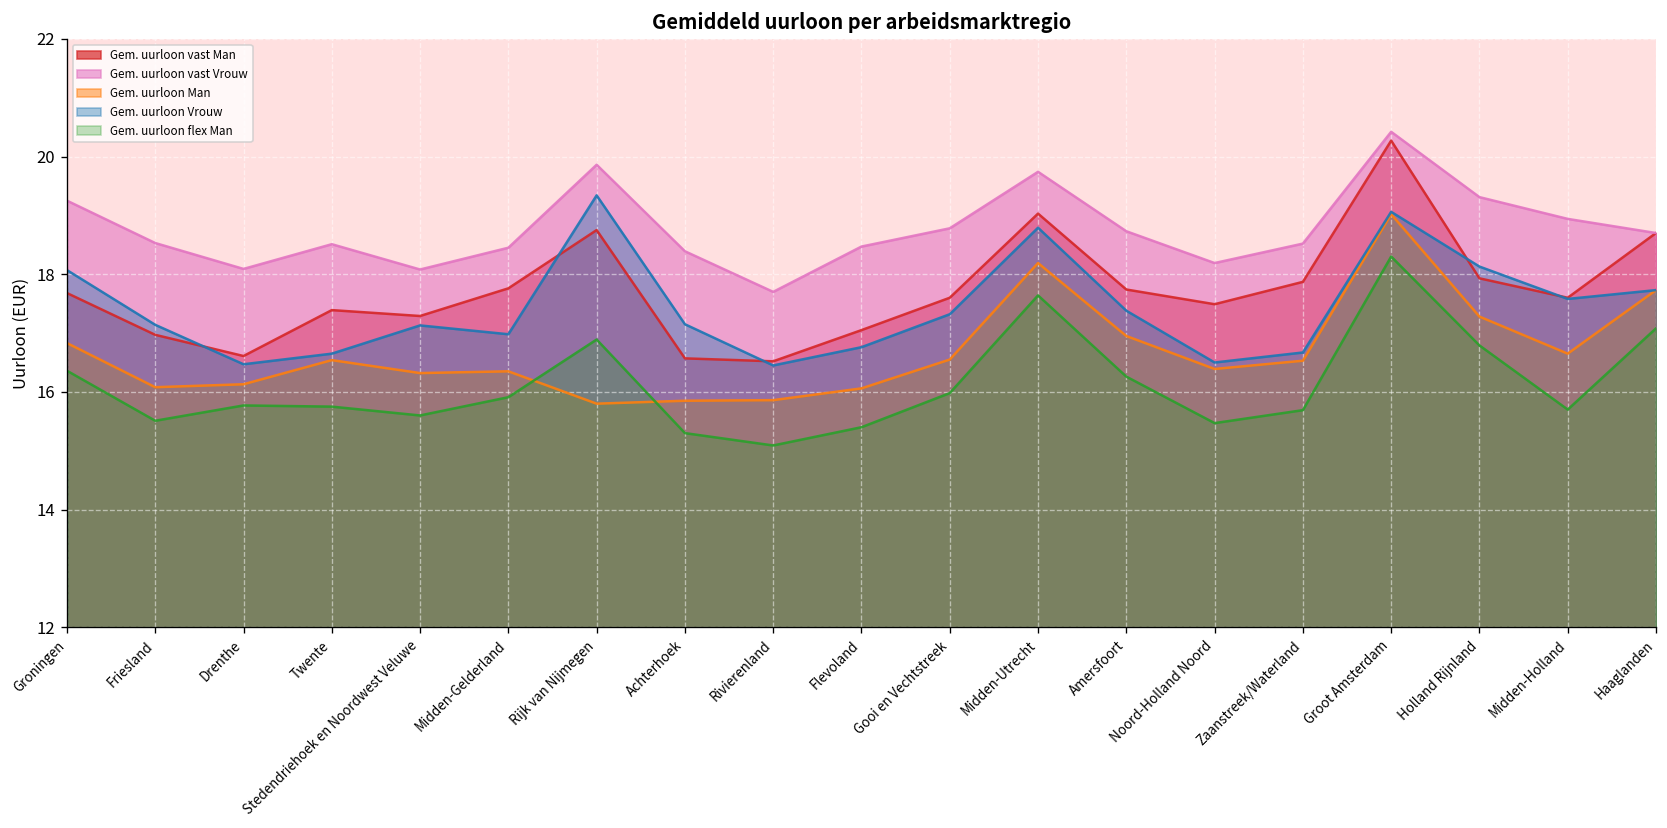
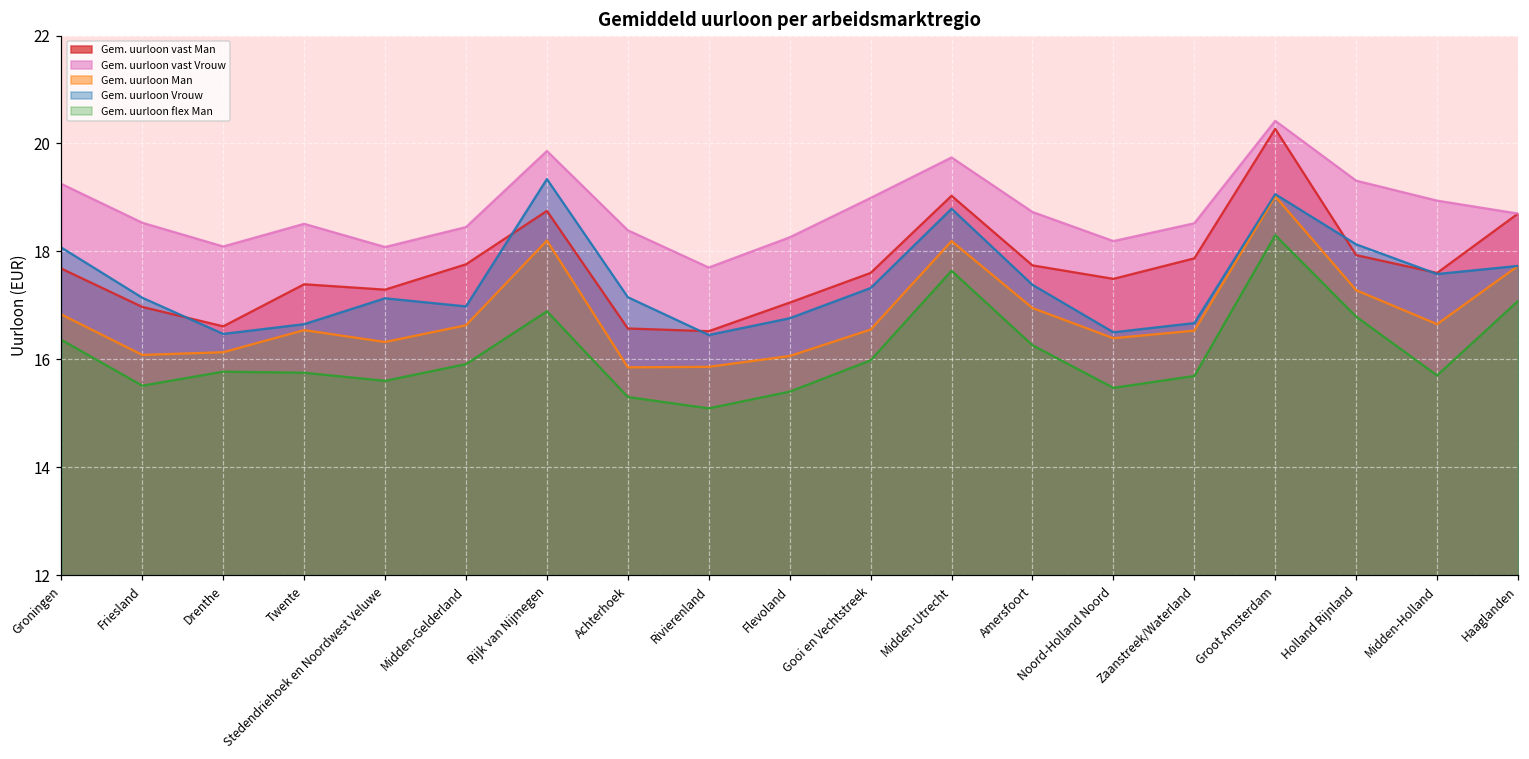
  {
    "Gem. uurloon vast Man": {
      "Groningen": 17.7,
      "Friesland": 17.0,
      "Drenthe": 16.6,
      "Twente": 17.4,
      "Stedendriehoek en Noordwest Veluwe": 17.3,
      "Midden-Gelderland": 17.8,
      "Rijk van Nijmegen": 18.8,
      "Achterhoek": 16.6,
      "Rivierenland": 16.5,
      "Flevoland": 17.1,
      "Gooi en Vechtstreek": 17.6,
      "Midden-Utrecht": 19.0,
      "Amersfoort": 17.7,
      "Noord-Holland Noord": 17.5,
      "Zaanstreek/Waterland": 17.9,
      "Groot Amsterdam": 20.3,
      "Holland Rijnland": 17.9
    },
    "Gem. uurloon vast Vrouw": {
      "Groningen": 19.3,
      "Friesland": 18.5,
      "Drenthe": 18.1,
      "Twente": 18.5,
      "Stedendriehoek en Noordwest Veluwe": 18.1,
      "Midden-Gelderland": 18.5,
      "Rijk van Nijmegen": 19.9,
      "Achterhoek": 18.4,
      "Rivierenland": 17.7,
-     "Flevoland": 18.5,
-     "Gooi en Vechtstreek": 18.8,
+     "Flevoland": 18.3,
+     "Gooi en Vechtstreek": 19.0,
      "Midden-Utrecht": 19.7,
      "Amersfoort": 18.7,
      "Noord-Holland Noord": 18.2,
      "Zaanstreek/Waterland": 18.5,
      "Groot Amsterdam": 20.4,
      "Holland Rijnland": 19.3,
      "Midden-Holland": 18.9
    },
    "Gem. uurloon Man": {
      "Groningen": 16.8,
      "Friesland": 16.1,
      "Drenthe": 16.1,
      "Twente": 16.5,
      "Stedendriehoek en Noordwest Veluwe": 16.3,
-     "Midden-Gelderland": 16.4,
-     "Rijk van Nijmegen": 15.8,
+     "Midden-Gelderland": 16.6,
+     "Rijk van Nijmegen": 18.2,
      "Achterhoek": 15.9,
      "Rivierenland": 15.9,
      "Flevoland": 16.1,
      "Gooi en Vechtstreek": 16.6,
      "Midden-Utrecht": 18.2,
      "Amersfoort": 17.0,
      "Noord-Holland Noord": 16.4,
      "Zaanstreek/Waterland": 16.5,
      "Holland Rijnland": 17.3,
      "Midden-Holland": 16.7
    },
    "Gem. uurloon Vrouw": {
      "Groningen": 18.1,
      "Friesland": 17.1,
      "Drenthe": 16.5,
      "Twente": 16.7,
      "Stedendriehoek en Noordwest Veluwe": 17.1,
      "Midden-Gelderland": 17.0,
      "Rijk van Nijmegen": 19.3,
      "Achterhoek": 17.2,
      "Rivierenland": 16.5,
      "Flevoland": 16.8,
      "Gooi en Vechtstreek": 17.3,
      "Midden-Utrecht": 18.8,
      "Amersfoort": 17.4,
      "Noord-Holland Noord": 16.5,
      "Zaanstreek/Waterland": 16.7,
      "Holland Rijnland": 18.1
    },
    "Gem. uurloon flex Man": {
      "Groningen": 16.4,
      "Friesland": 15.5,
      "Drenthe": 15.8,
      "Twente": 15.8,
      "Stedendriehoek en Noordwest Veluwe": 15.6,
      "Midden-Gelderland": 15.9,
      "Rijk van Nijmegen": 16.9,
      "Achterhoek": 15.3,
      "Rivierenland": 15.1,
      "Flevoland": 15.4,
      "Gooi en Vechtstreek": 16.0,
      "Midden-Utrecht": 17.6,
      "Amersfoort": 16.3,
      "Noord-Holland Noord": 15.5,
      "Zaanstreek/Waterland": 15.7,
      "Groot Amsterdam": 18.3,
      "Holland Rijnland": 16.8,
      "Midden-Holland": 15.7,
      "Haaglanden": 17.1
    }
  }
